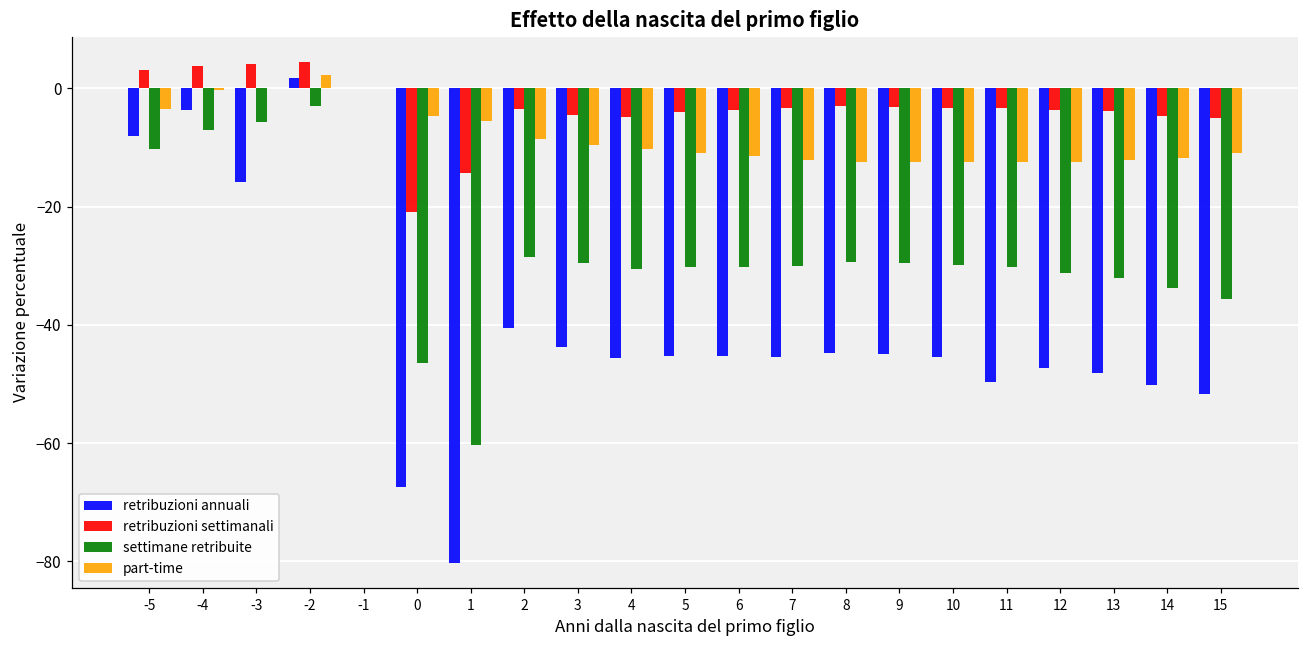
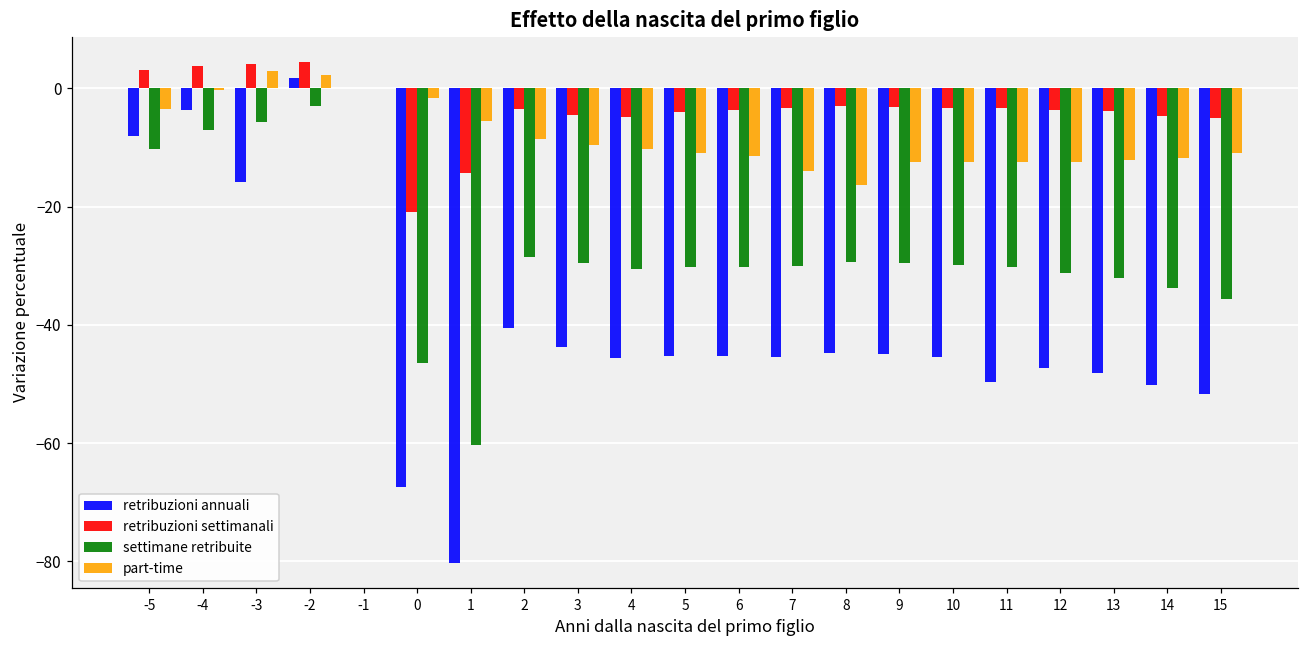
  {
    "retribuzioni annuali": {
      "-5": -8,
      "-4": -4,
      "-3": -16,
      "-2": 2,
      "-1": 0,
      "0": -67,
      "1": -80,
      "2": -41,
      "3": -44,
      "4": -46,
      "5": -45,
      "6": -45,
      "7": -46,
      "8": -45,
      "9": -45,
      "10": -46,
      "11": -50,
      "12": -47,
      "13": -48,
      "14": -50,
      "15": -52
    },
    "retribuzioni settimanali": {
      "-5": 3,
      "-4": 4,
      "-3": 4,
      "-2": 5,
      "-1": 0,
      "0": -21,
      "1": -14,
      "2": -4,
      "3": -5,
      "4": -5,
      "5": -4,
      "6": -4,
      "7": -3,
      "8": -3,
      "9": -3,
      "10": -3,
      "11": -3,
      "12": -4,
      "13": -4,
      "14": -5,
      "15": -5
    },
    "settimane retribuite": {
      "-5": -10,
      "-4": -7,
      "-3": -6,
      "-2": -3,
      "-1": 0,
      "0": -47,
      "1": -60,
      "2": -29,
      "3": -30,
      "4": -31,
      "5": -30,
      "6": -30,
      "7": -30,
      "8": -29,
      "9": -30,
      "10": -30,
      "11": -30,
      "12": -31,
      "13": -32,
      "14": -34,
      "15": -36
    },
    "part-time": {
      "-5": -4,
-     "-3": 0,
+     "-3": 3,
      "-2": 2,
      "-1": 0,
-     "0": -5,
+     "0": -2,
      "1": -6,
      "2": -9,
      "3": -10,
      "4": -10,
      "5": -11,
      "6": -11,
-     "7": -12,
-     "8": -12,
+     "7": -14,
+     "8": -16,
      "9": -12,
      "10": -13,
      "11": -13,
      "12": -12,
      "13": -12,
      "14": -12,
      "15": -11
    }
  }
